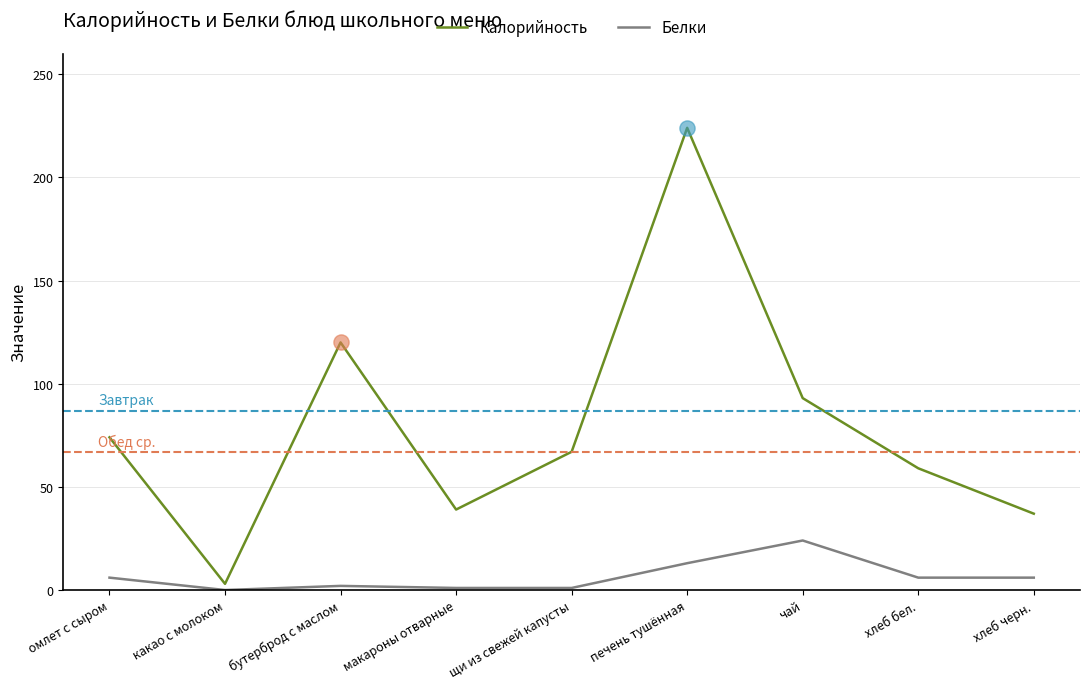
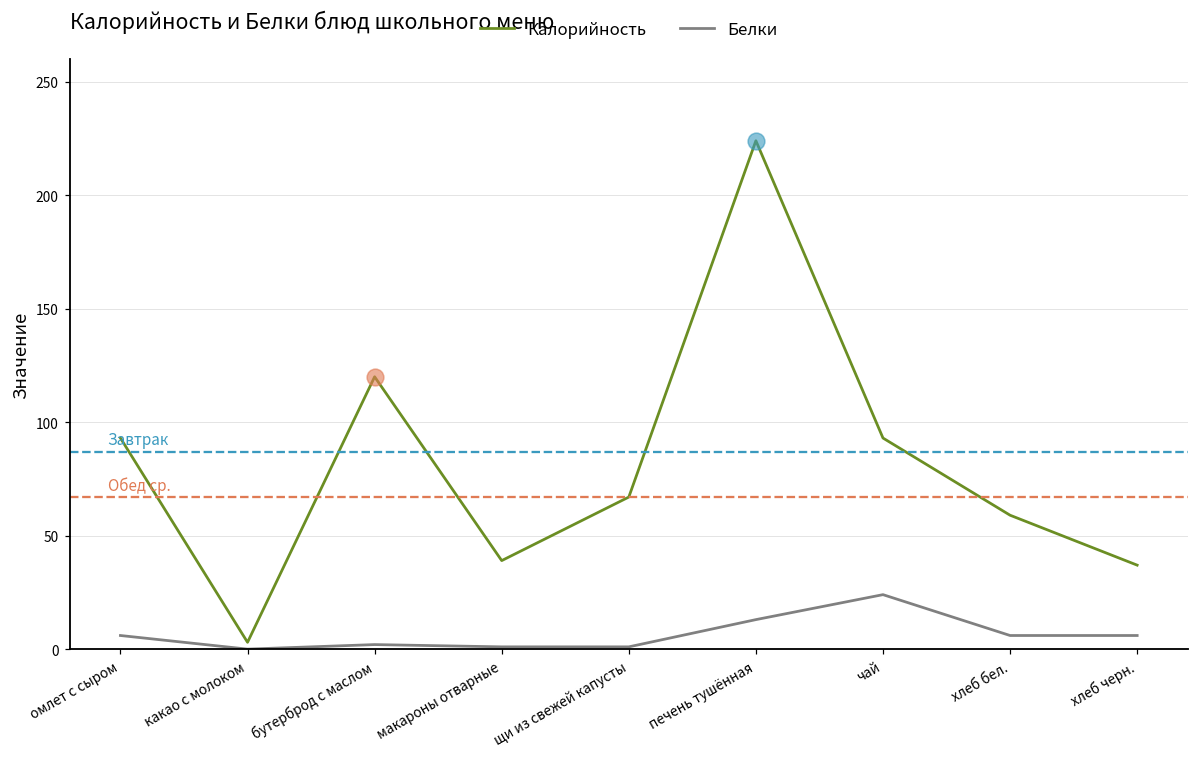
  {
    "Калорийность": {
-     "омлет с сыром": 74,
+     "омлет с сыром": 93,
      "какао с молоком": 3,
      "макароны отварные": 39,
      "щи из свежей капусты": 67,
      "чай": 93,
      "хлеб бел.": 59,
      "хлеб черн.": 37
    },
    "Белки": {
      "омлет с сыром": 6,
      "какао с молоком": 0,
      "бутерброд с маслом": 2,
      "макароны отварные": 1,
      "щи из свежей капусты": 1,
      "печень тушённая": 13,
      "чай": 24,
      "хлеб бел.": 6,
      "хлеб черн.": 6
    }
  }
